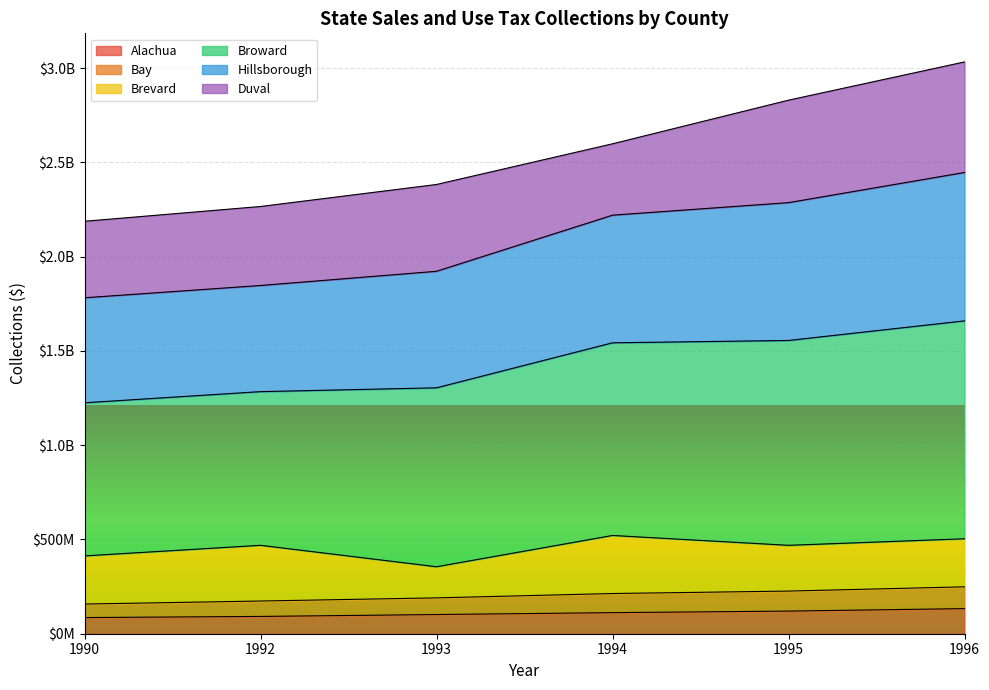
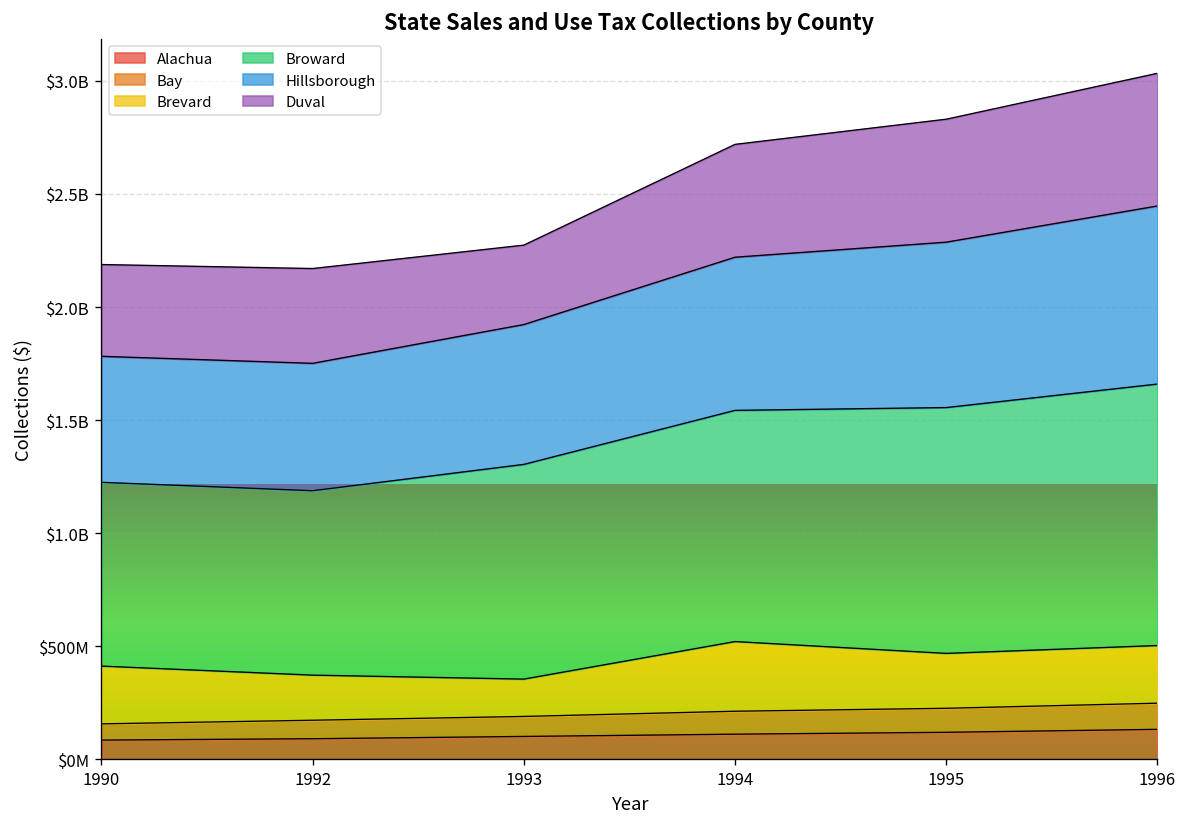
  {
    "Brevard": {
      "1990": "$260000000",
-     "1992": "$300000000",
+     "1992": "$200000000",
      "1993": "$170000000",
      "1994": "$310000000",
      "1995": "$240000000",
      "1996": "$250000000"
    },
    "Broward": {
      "1990": "$810000000",
      "1992": "$820000000",
      "1993": "$950000000",
      "1994": "$1020000000",
      "1995": "$1090000000",
      "1996": "$1160000000"
    },
    "Hillsborough": {
      "1990": "$560000000",
      "1992": "$560000000",
      "1993": "$620000000",
      "1994": "$680000000",
      "1995": "$730000000",
      "1996": "$790000000"
    },
    "Duval": {
      "1990": "$410000000",
      "1992": "$420000000",
-     "1993": "$460000000",
-     "1994": "$380000000",
+     "1993": "$350000000",
+     "1994": "$500000000",
      "1995": "$540000000",
      "1996": "$590000000"
    }
  }
